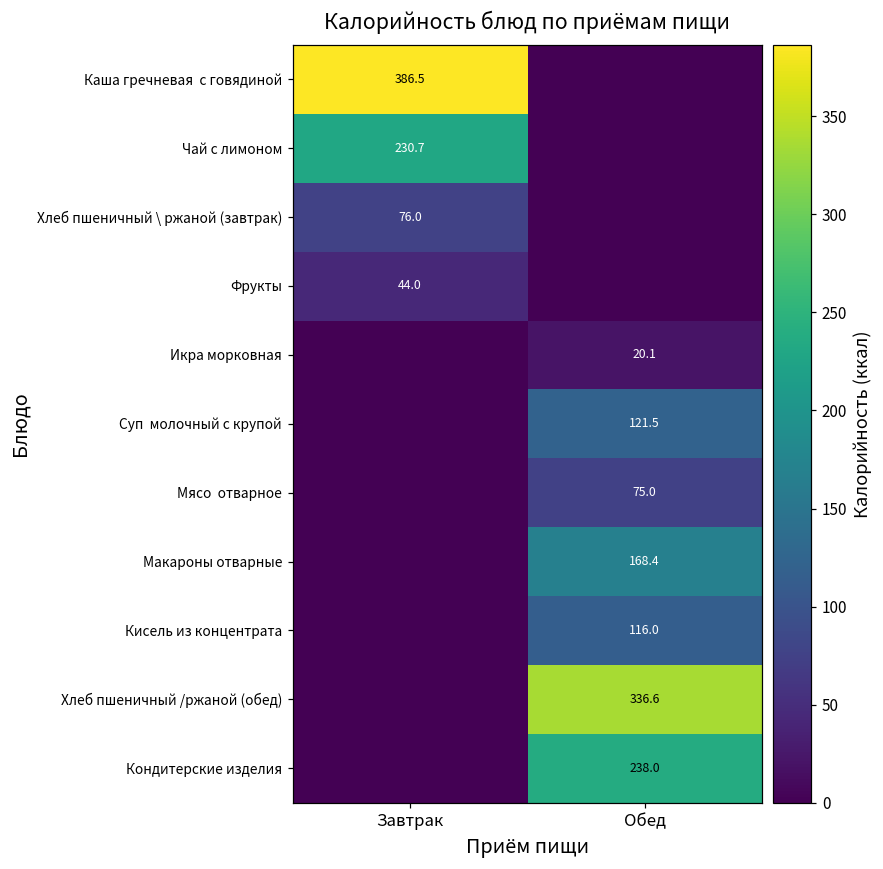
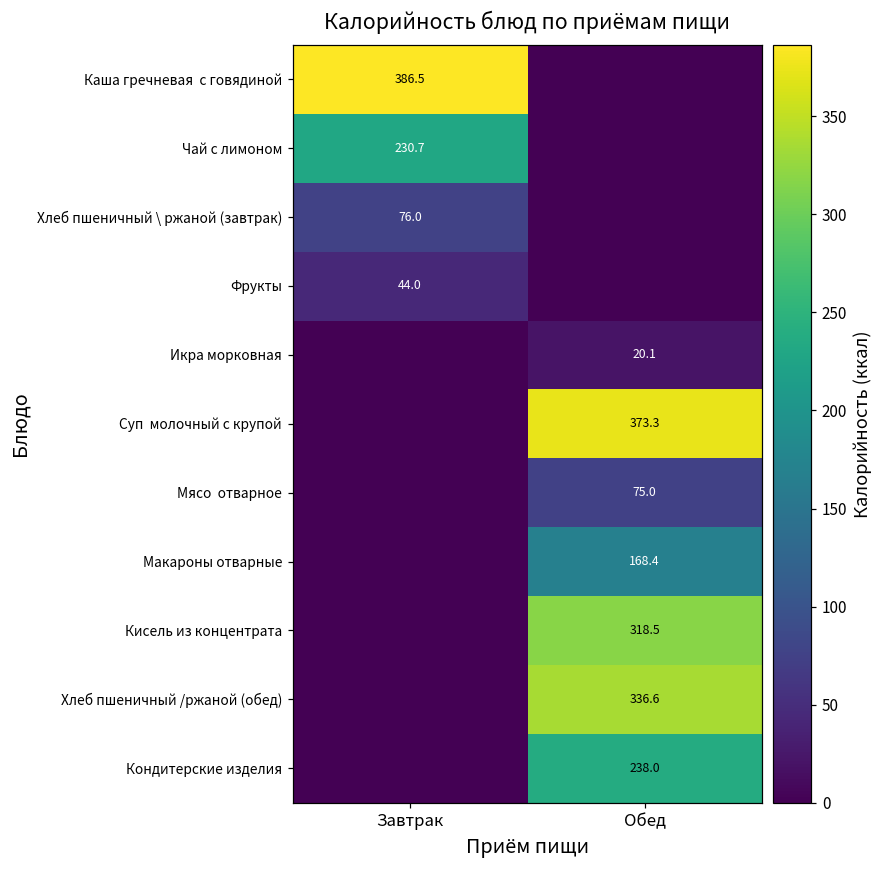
  {
    "Каша гречневая с говядиной": {
      "Завтрак": 386.5
    },
    "Чай с лимоном": {
      "Завтрак": 230.7
    },
    "Хлеб пшеничный \\ ржаной (завтрак)": {
      "Завтрак": 76.0
    },
    "Фрукты": {
      "Завтрак": 44.0
    },
    "Икра морковная": {
      "Обед": 20.1
    },
    "Суп молочный с крупой": {
-     "Обед": 121.5
+     "Обед": 373.3
    },
    "Мясо отварное": {
      "Обед": 75.0
    },
    "Макароны отварные": {
      "Обед": 168.4
    },
    "Кисель из концентрата": {
-     "Обед": 116.0
+     "Обед": 318.5
    },
    "Хлеб пшеничный /ржаной (обед)": {
      "Обед": 336.6
    },
    "Кондитерские изделия": {
      "Обед": 238.0
    }
  }
